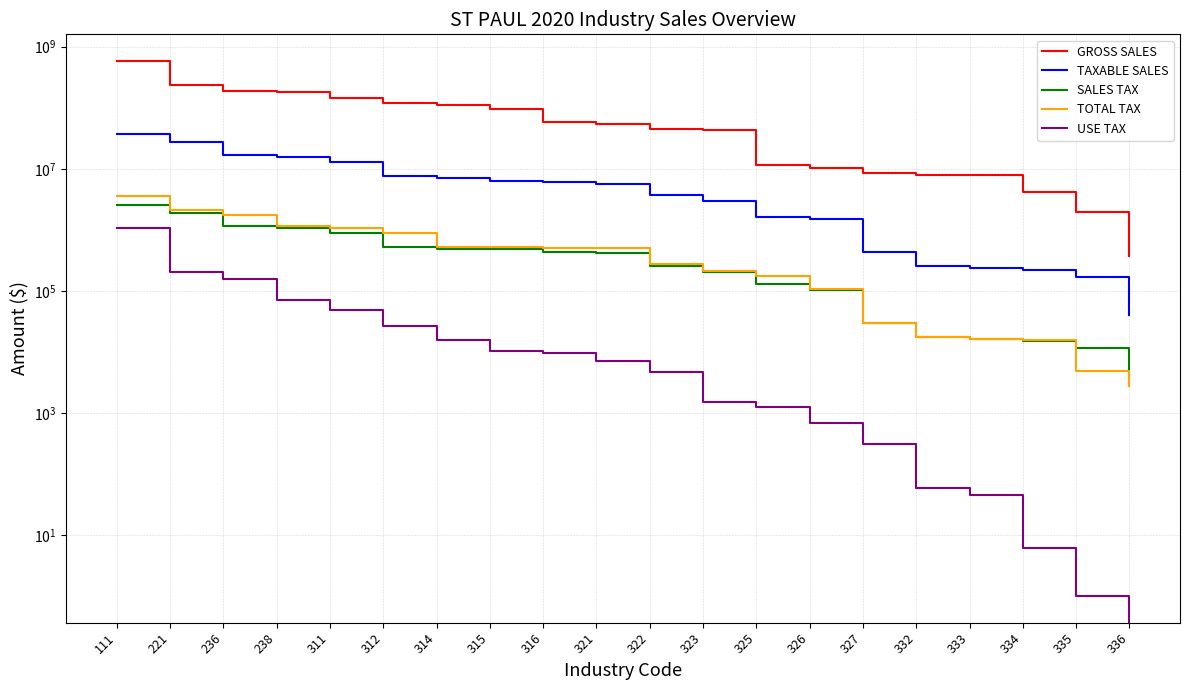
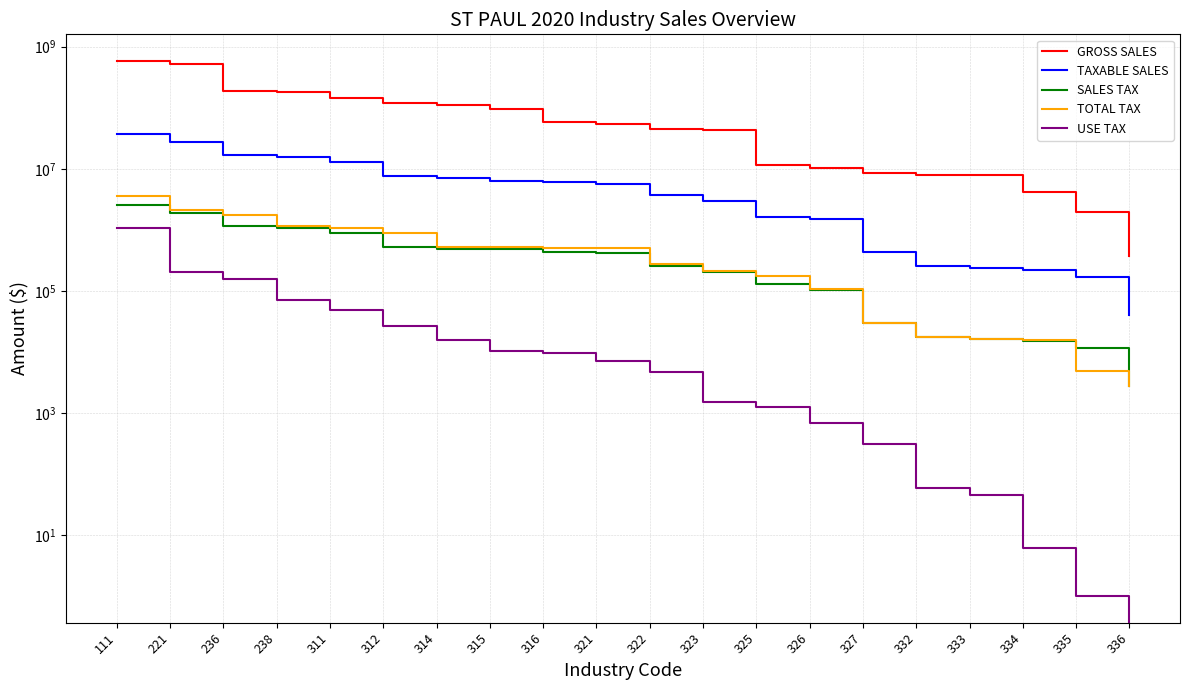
  {
    "GROSS SALES": {
      "111": 600000000,
-     "221": 240000000,
+     "221": 500000000,
      "236": 190000000,
      "238": 180000000,
      "311": 150000000,
      "312": 120000000,
      "314": 110000000,
      "315": 100000000,
      "316": 60000000,
      "321": 60000000,
      "322": 50000000,
      "323": 40000000,
      "325": 11000000,
      "326": 10000000,
      "327": 9000000,
      "332": 8000000,
      "333": 8000000,
      "334": 4000000,
      "335": 2000000,
      "336": 400000
    },
    "TAXABLE SALES": {
      "111": 40000000,
      "221": 30000000,
      "236": 17000000,
      "238": 15000000,
      "311": 13000000,
      "312": 8000000,
      "314": 7000000,
      "315": 6000000,
      "316": 6000000,
      "321": 6000000,
      "322": 4000000,
      "323": 3000000,
      "325": 1600000,
      "326": 1500000,
      "327": 400000,
      "332": 260000,
      "333": 230000,
      "334": 220000,
      "335": 170000,
      "336": 40000
    },
    "SALES TAX": {
      "111": 2500000,
      "236": 1200000,
      "238": 1100000,
      "311": 900000,
      "312": 500000,
      "316": 400000,
      "321": 400000,
      "325": 130000,
      "335": 12000
    },
    "TOTAL TAX": {
      "111": 4000000,
      "236": 1800000,
      "238": 1200000,
      "311": 1100000,
      "312": 900000,
      "316": 500000,
      "321": 500000,
      "325": 180000,
      "335": 5000
    },
    "USE TAX": {
      "111": 1100000,
      "221": 200000,
      "236": 160000,
      "238": 70000,
      "311": 50000,
      "312": 30000,
      "314": 16000,
      "315": 10000,
      "316": 10000,
      "321": 7000,
      "322": 5000,
      "323": 1500,
      "325": 1200,
      "326": 700,
      "327": 300,
      "332": 60,
      "333": 50,
      "334": 6,
      "335": 1
    }
  }
